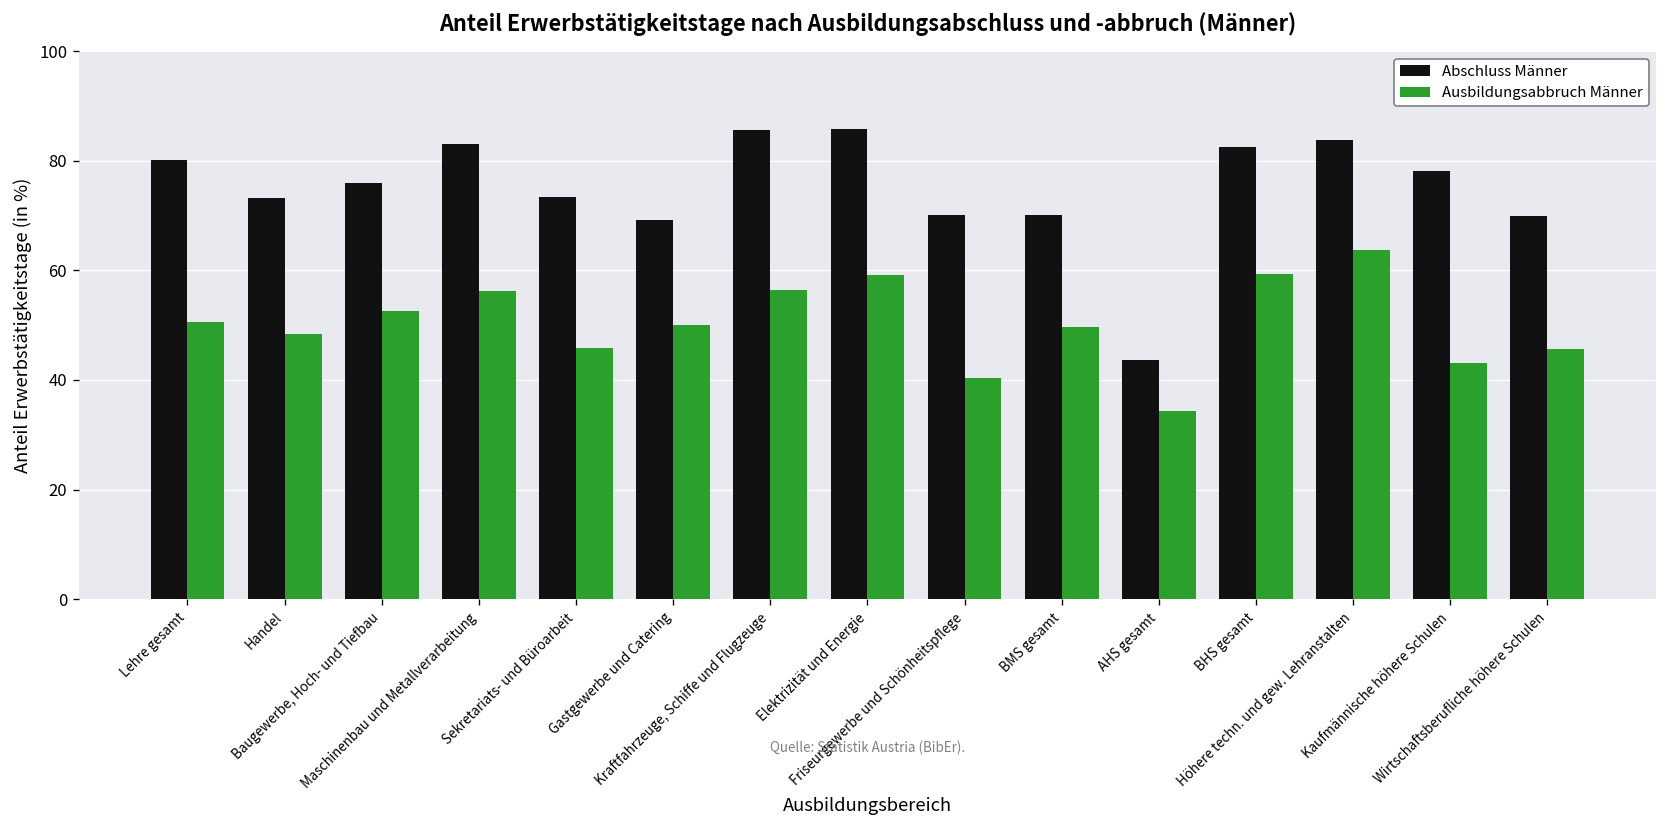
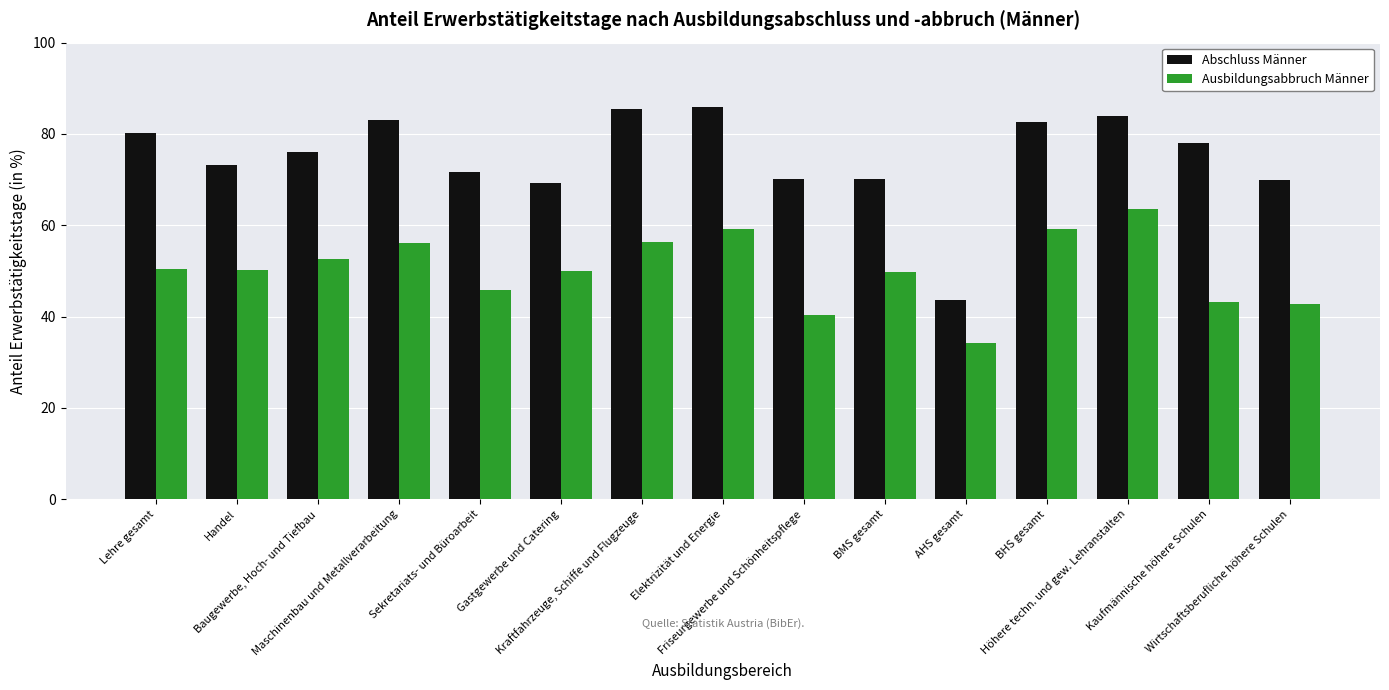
  {
    "Abschluss Männer": {
      "Lehre gesamt": 80,
      "Handel": 73,
      "Baugewerbe, Hoch- und Tiefbau": 76,
      "Maschinenbau und Metallverarbeitung": 83,
-     "Sekretariats- und Büroarbeit": 73,
+     "Sekretariats- und Büroarbeit": 72,
      "Gastgewerbe und Catering": 69,
      "Kraftfahrzeuge, Schiffe und Flugzeuge": 86,
      "Elektrizität und Energie": 86,
      "Friseurgewerbe und Schönheitspflege": 70,
      "BMS gesamt": 70,
      "AHS gesamt": 44,
      "BHS gesamt": 83,
      "Höhere techn. und gew. Lehranstalten": 84,
      "Kaufmännische höhere Schulen": 78,
      "Wirtschaftsberufliche höhere Schulen": 70
    },
    "Ausbildungsabbruch Männer": {
      "Lehre gesamt": 51,
-     "Handel": 48,
+     "Handel": 50,
      "Baugewerbe, Hoch- und Tiefbau": 53,
      "Maschinenbau und Metallverarbeitung": 56,
      "Sekretariats- und Büroarbeit": 46,
      "Gastgewerbe und Catering": 50,
      "Kraftfahrzeuge, Schiffe und Flugzeuge": 56,
      "Elektrizität und Energie": 59,
      "Friseurgewerbe und Schönheitspflege": 40,
      "BMS gesamt": 50,
      "AHS gesamt": 34,
      "BHS gesamt": 59,
      "Höhere techn. und gew. Lehranstalten": 64,
      "Kaufmännische höhere Schulen": 43,
-     "Wirtschaftsberufliche höhere Schulen": 46
+     "Wirtschaftsberufliche höhere Schulen": 43
    }
  }
